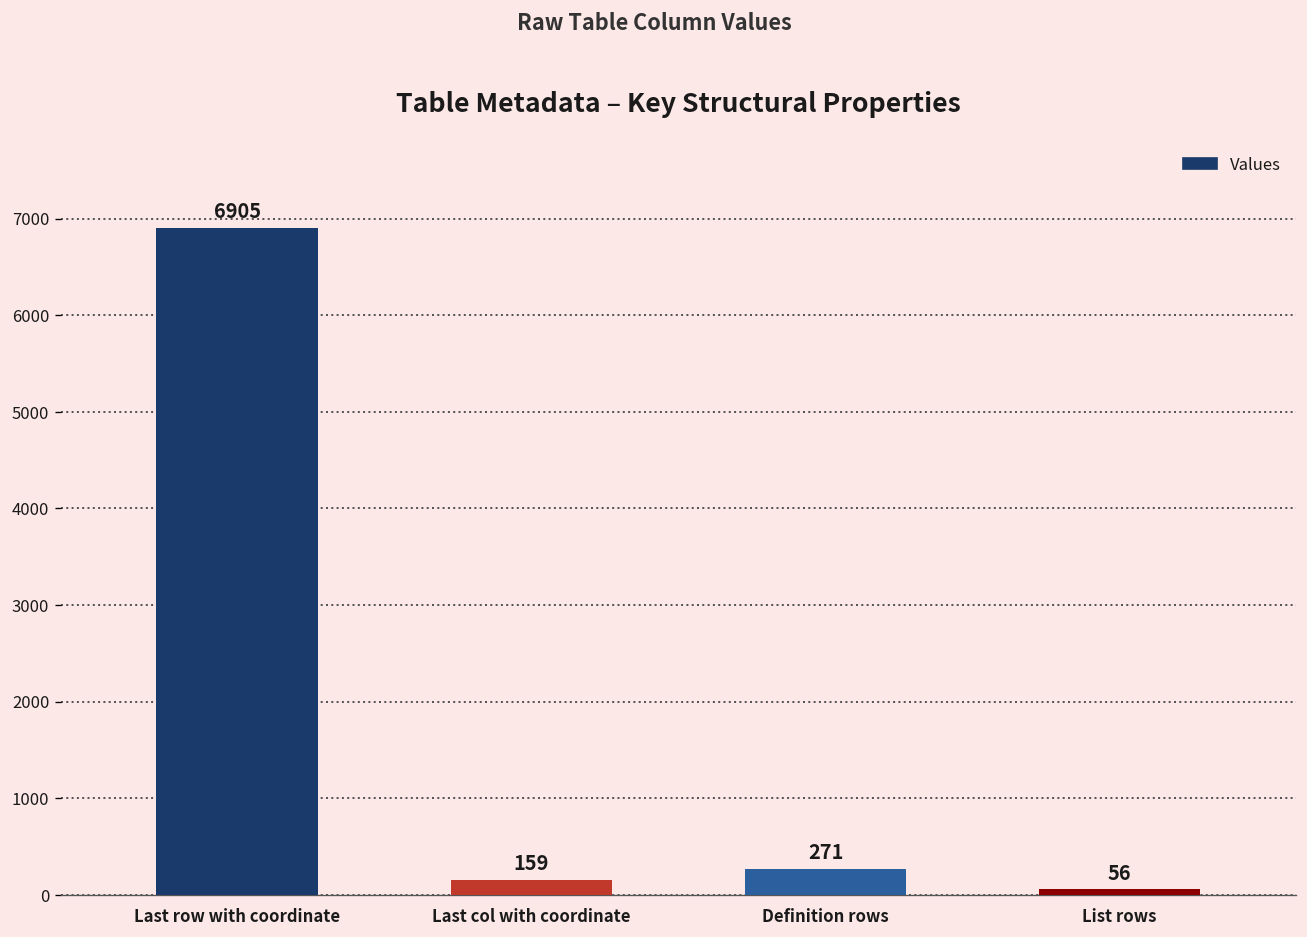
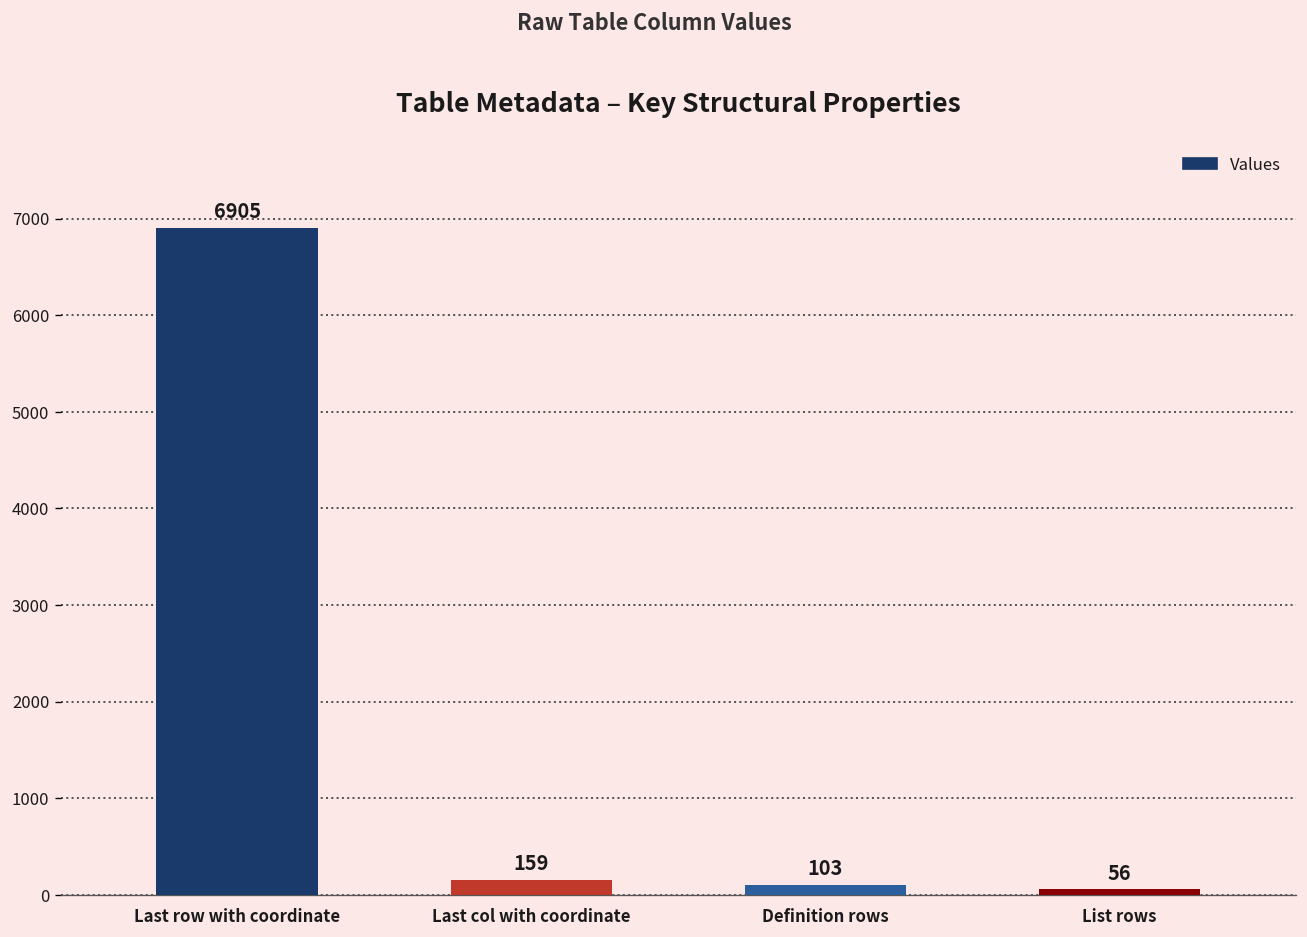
  {
    "Last row with coordinate": 6905,
    "Last col with coordinate": 159,
-   "Definition rows": 271,
+   "Definition rows": 103,
    "List rows": 56
  }
